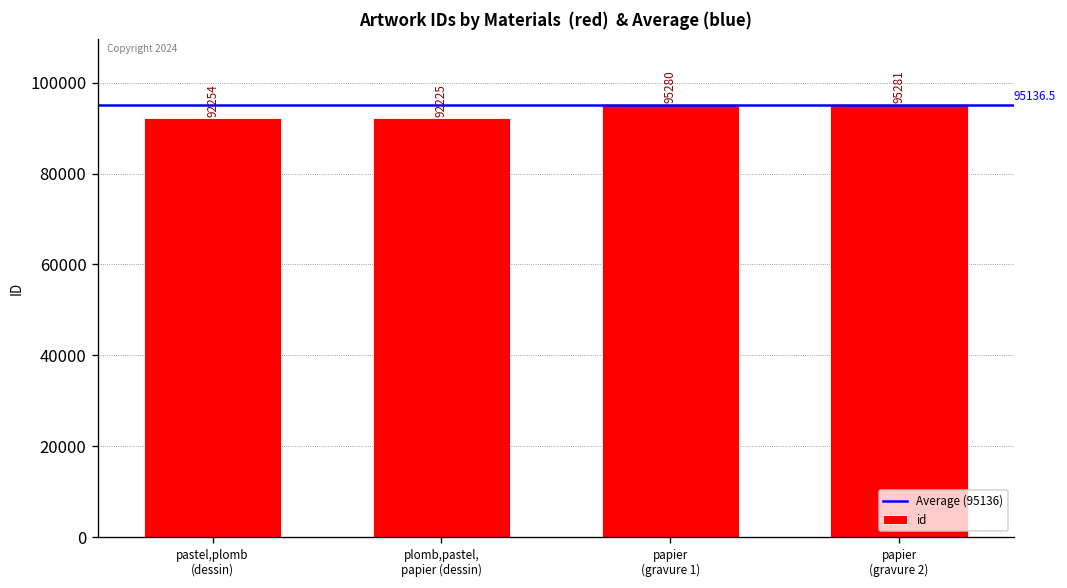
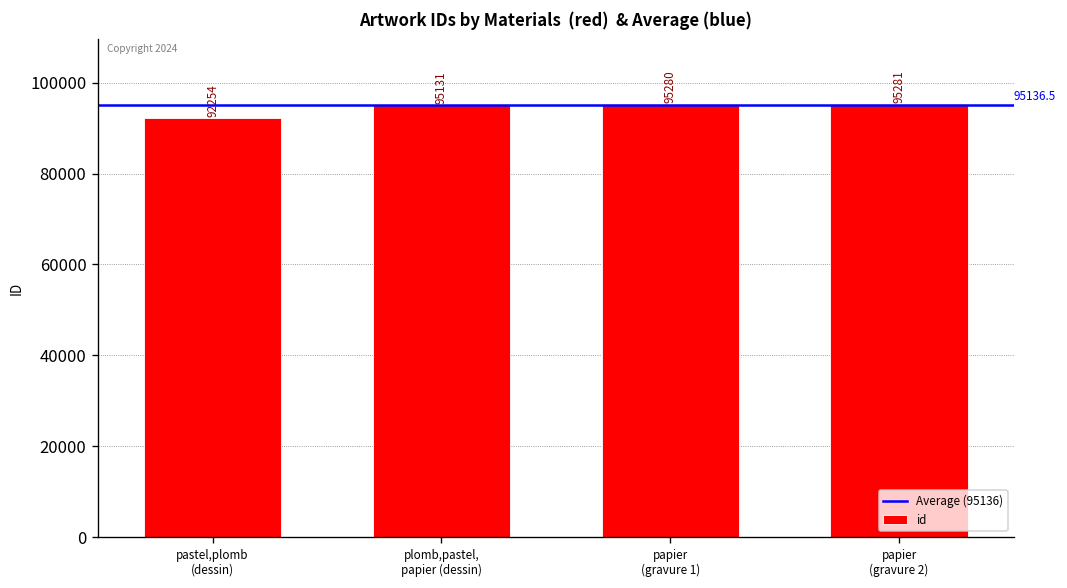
  {
    "pastel,plomb (dessin)": 92254,
-   "plomb,pastel, papier (dessin)": 92225,
+   "plomb,pastel, papier (dessin)": 95131,
    "papier (gravure 1)": 95280,
    "papier (gravure 2)": 95281
  }
